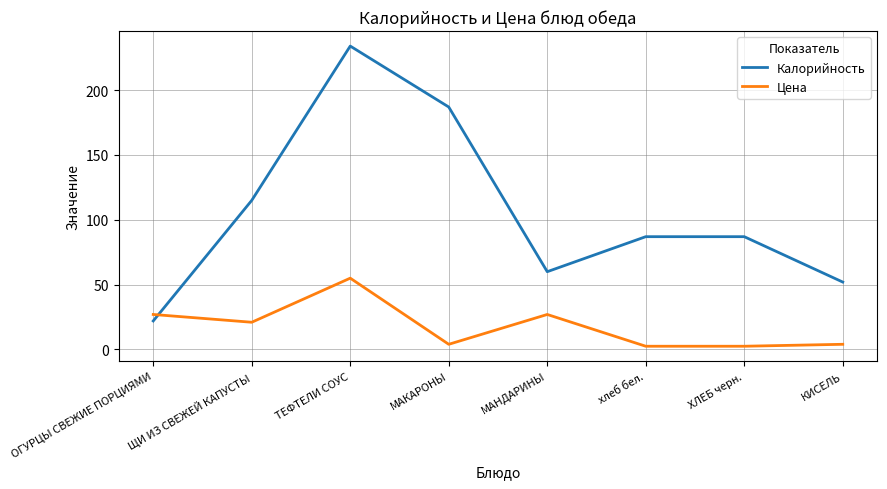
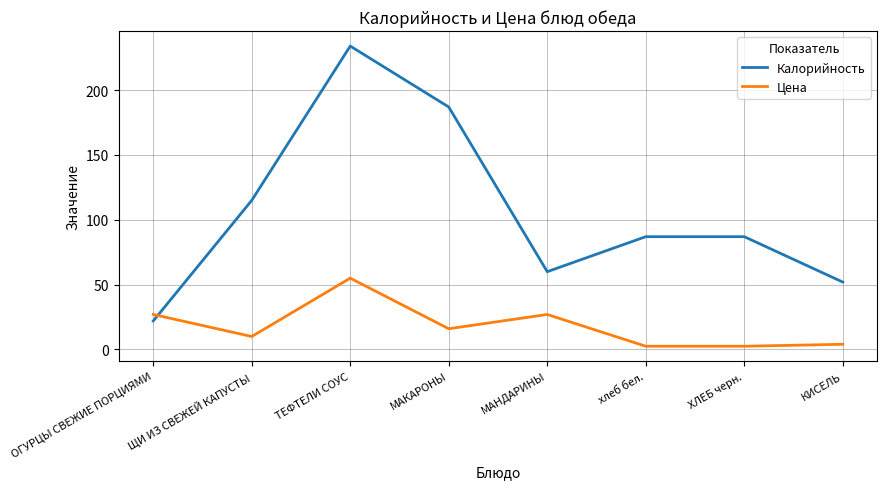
  {
    "Калорийность": {
      "ОГУРЦЫ СВЕЖИЕ ПОРЦИЯМИ": 22,
      "ЩИ ИЗ СВЕЖЕЙ КАПУСТЫ": 115,
      "ТЕФТЕЛИ СОУС": 234,
      "МАКАРОНЫ": 187,
      "МАНДАРИНЫ": 60,
      "хлеб бел.": 87,
      "ХЛЕБ черн.": 87,
      "КИСЕЛЬ": 52
    },
    "Цена": {
      "ОГУРЦЫ СВЕЖИЕ ПОРЦИЯМИ": 27,
-     "ЩИ ИЗ СВЕЖЕЙ КАПУСТЫ": 21,
+     "ЩИ ИЗ СВЕЖЕЙ КАПУСТЫ": 10,
      "ТЕФТЕЛИ СОУС": 55,
-     "МАКАРОНЫ": 4,
+     "МАКАРОНЫ": 16,
      "МАНДАРИНЫ": 27,
      "хлеб бел.": 3,
      "ХЛЕБ черн.": 3,
      "КИСЕЛЬ": 4
    }
  }
